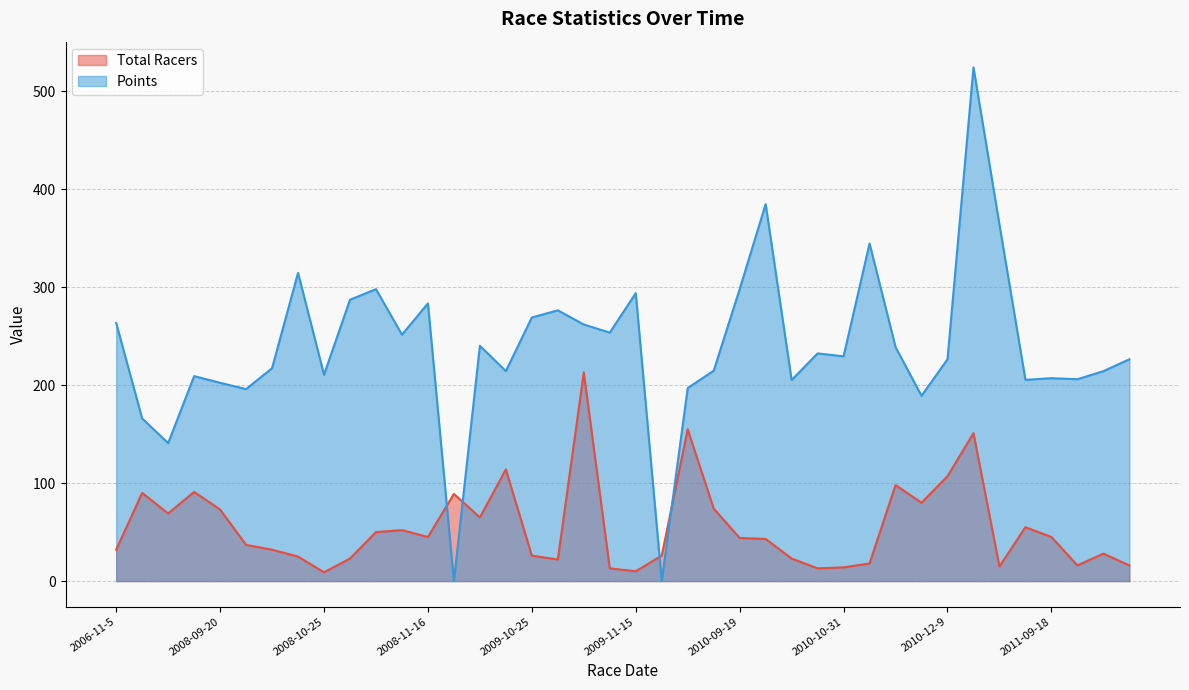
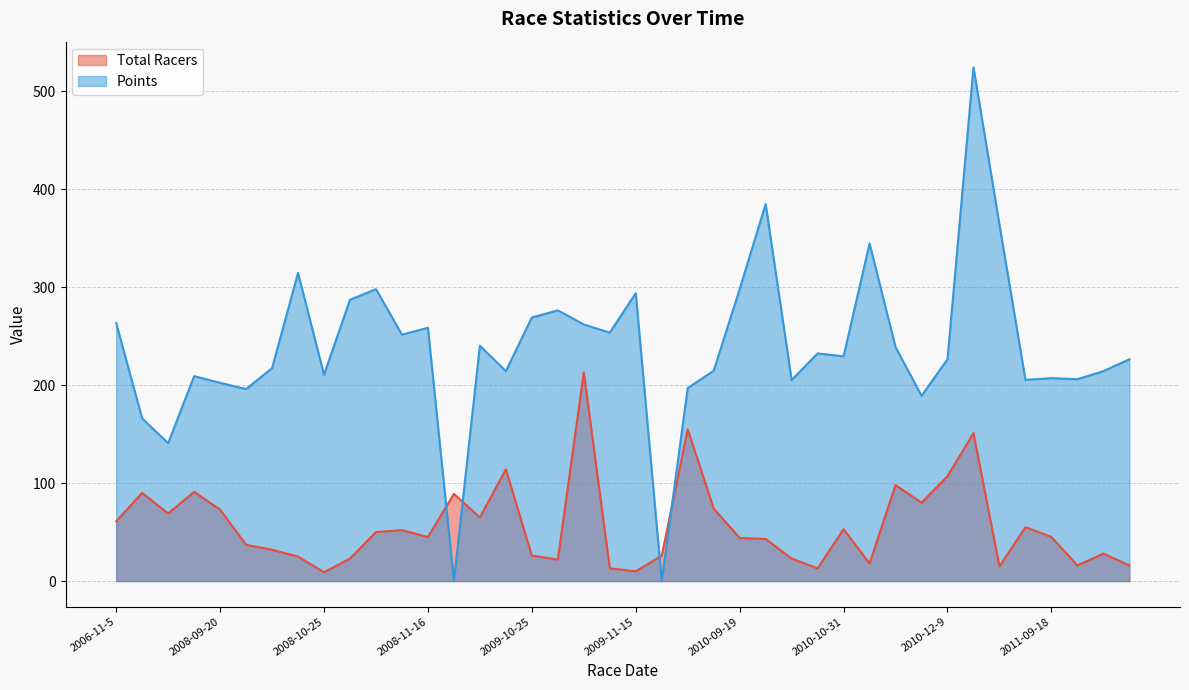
  {
    "Total Racers": {
-     "2006-11-5": 30,
+     "2006-11-5": 60,
      "2008-09-20": 70,
      "2008-10-25": 10,
      "2008-11-16": 50,
      "2009-10-25": 30,
-     "2010-10-31": 10,
+     "2010-10-31": 50,
      "2010-12-9": 110,
      "2011-09-18": 50
    },
    "Points": {
      "2006-11-5": 260,
      "2008-09-20": 200,
      "2008-10-25": 210,
-     "2008-11-16": 280,
+     "2008-11-16": 260,
      "2009-10-25": 270,
      "2010-10-31": 230,
      "2010-12-9": 230,
      "2011-09-18": 210
    }
  }
